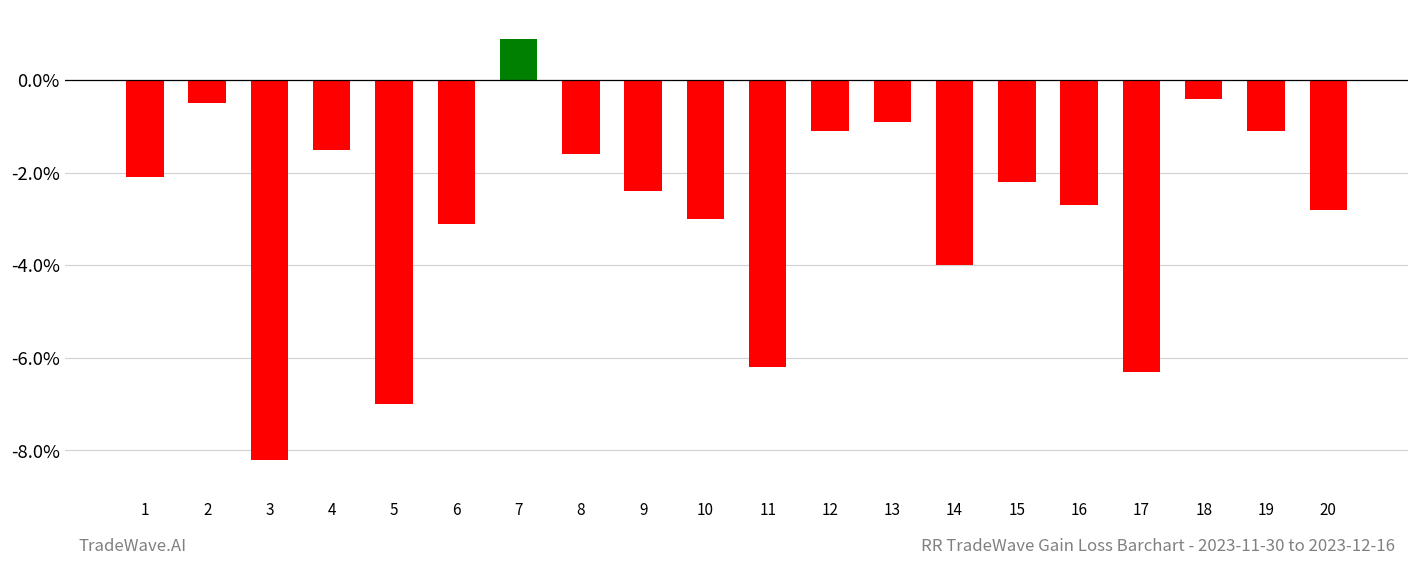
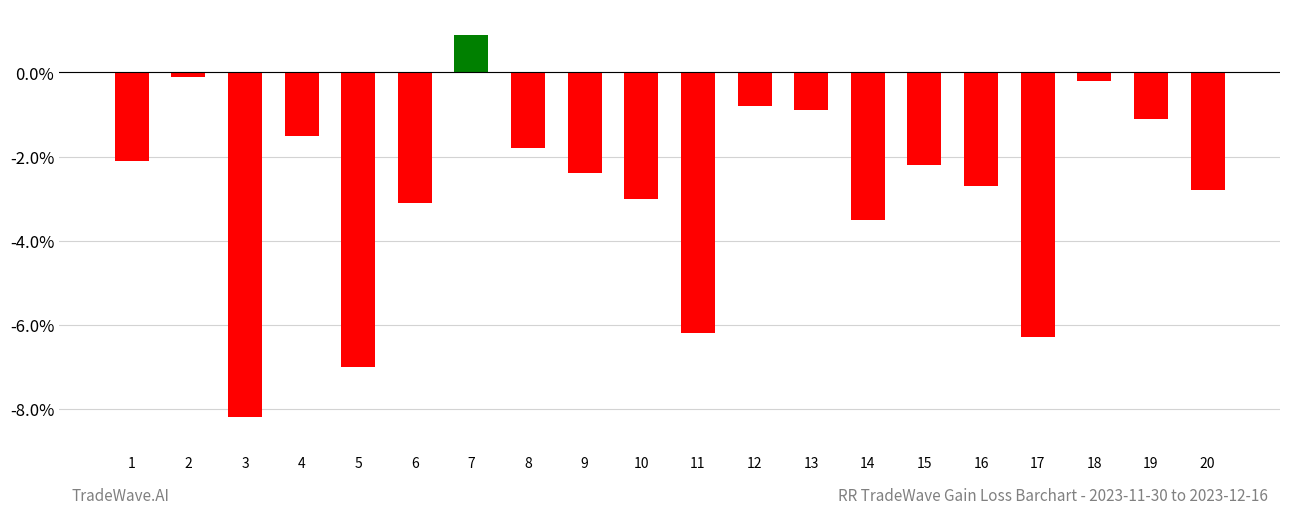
  {
    "1": "-2.1%",
-   "2": "-0.5%",
+   "2": "-0.1%",
    "3": "-8.2%",
    "4": "-1.5%",
    "5": "-7.0%",
    "6": "-3.1%",
    "7": "0.9%",
-   "8": "-1.6%",
+   "8": "-1.8%",
    "9": "-2.4%",
    "10": "-3.0%",
    "11": "-6.2%",
-   "12": "-1.1%",
+   "12": "-0.8%",
    "13": "-0.9%",
-   "14": "-4.0%",
+   "14": "-3.5%",
    "15": "-2.2%",
    "16": "-2.7%",
    "17": "-6.3%",
-   "18": "-0.4%",
+   "18": "-0.2%",
    "19": "-1.1%",
    "20": "-2.8%"
  }
